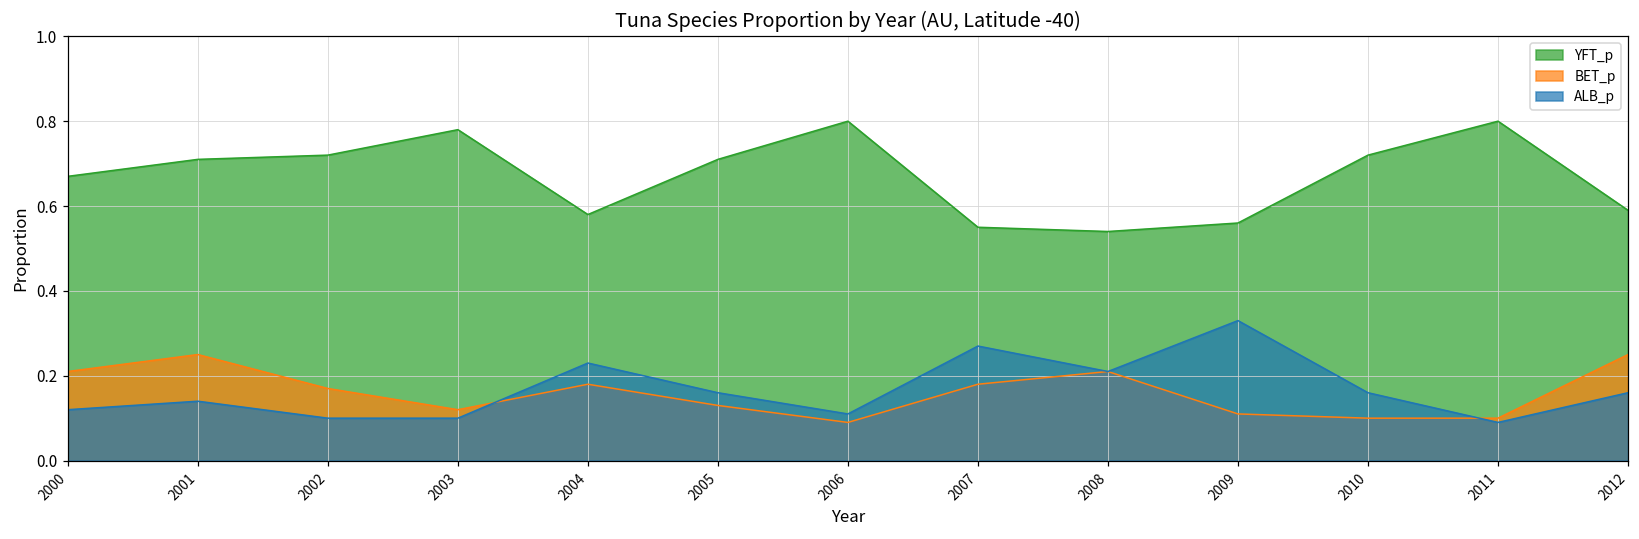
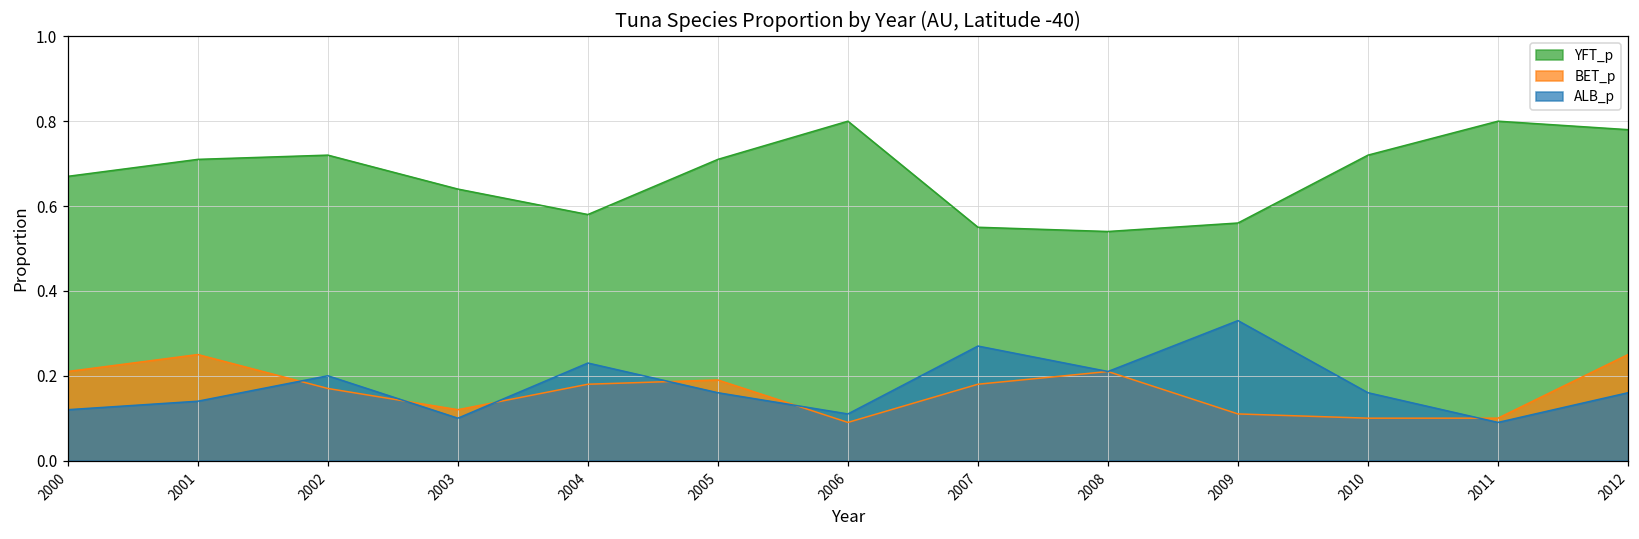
  {
    "YFT_p": {
      "2000": 0.67,
      "2001": 0.71,
      "2002": 0.72,
-     "2003": 0.78,
+     "2003": 0.64,
      "2004": 0.58,
      "2005": 0.71,
      "2006": 0.80,
      "2007": 0.55,
      "2008": 0.54,
      "2009": 0.56,
      "2010": 0.72,
      "2011": 0.80,
-     "2012": 0.59
+     "2012": 0.78
    },
    "BET_p": {
      "2000": 0.21,
      "2001": 0.25,
      "2002": 0.17,
      "2003": 0.12,
      "2004": 0.18,
-     "2005": 0.13,
+     "2005": 0.19,
      "2006": 0.09,
      "2007": 0.18,
      "2009": 0.11,
      "2010": 0.10,
      "2011": 0.10,
      "2012": 0.25
    },
    "ALB_p": {
      "2000": 0.12,
      "2001": 0.14,
-     "2002": 0.1,
+     "2002": 0.2,
      "2003": 0.1,
      "2004": 0.23,
      "2005": 0.16,
      "2006": 0.11,
      "2007": 0.27,
      "2009": 0.33,
      "2010": 0.16,
      "2011": 0.09,
      "2012": 0.16
    }
  }
